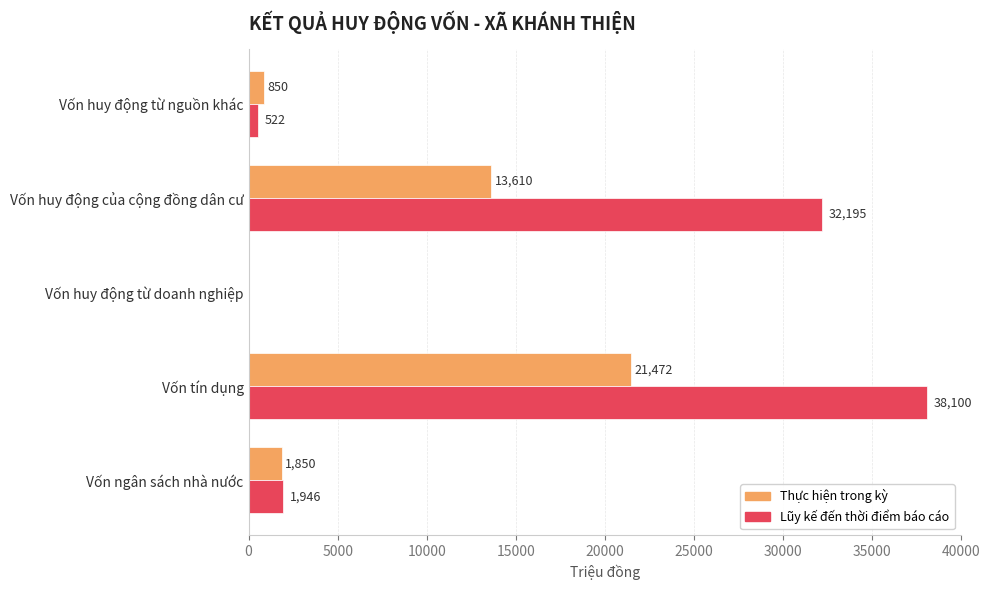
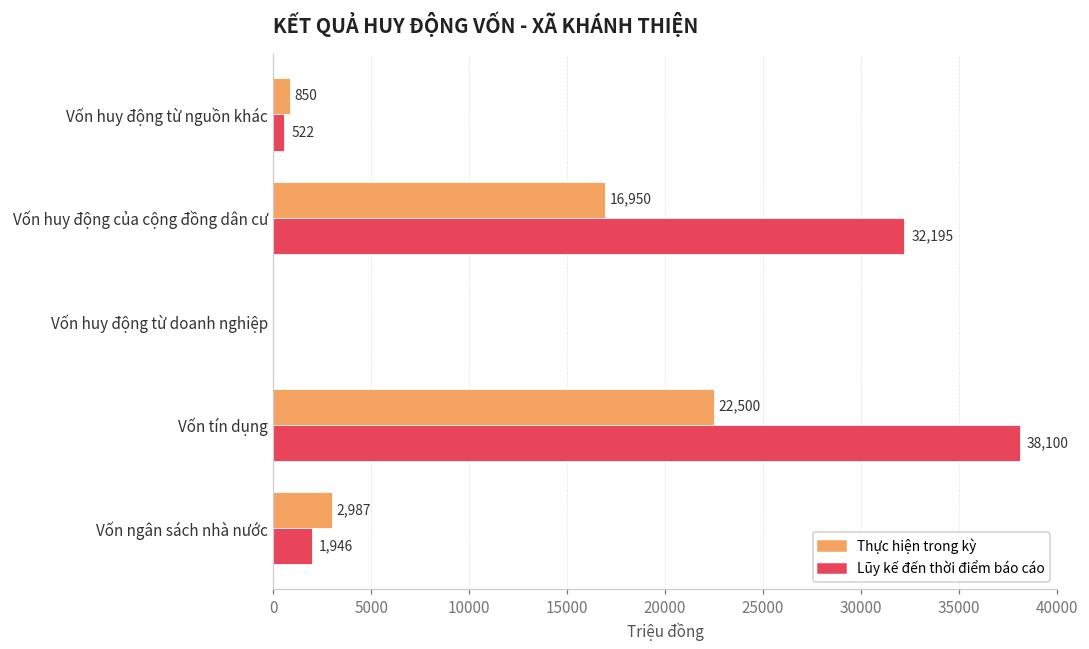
  {
    "Thực hiện trong kỳ": {
      "Vốn huy động từ nguồn khác": "850",
-     "Vốn huy động của cộng đồng dân cư": "13,610",
-     "Vốn tín dụng": "21,472",
-     "Vốn ngân sách nhà nước": "1,850"
+     "Vốn huy động của cộng đồng dân cư": "16,950",
+     "Vốn tín dụng": "22,500",
+     "Vốn ngân sách nhà nước": "2,987"
    },
    "Lũy kế đến thời điểm báo cáo": {
      "Vốn huy động từ nguồn khác": "522",
      "Vốn huy động của cộng đồng dân cư": "32,195",
      "Vốn tín dụng": "38,100",
      "Vốn ngân sách nhà nước": "1,946"
    }
  }
